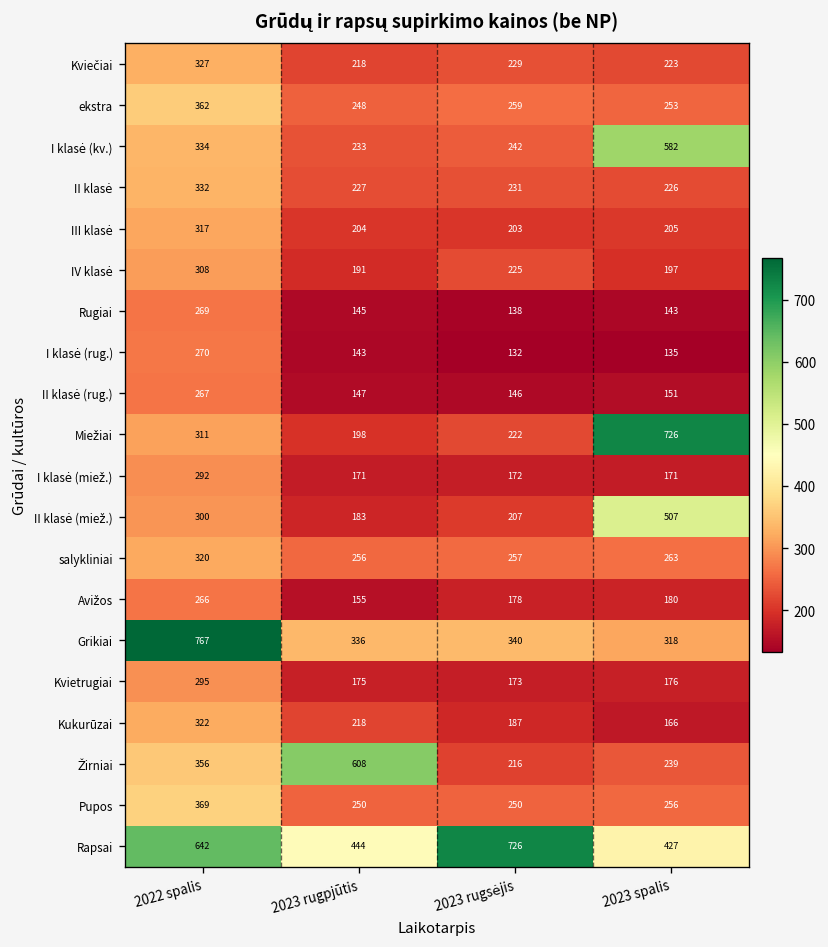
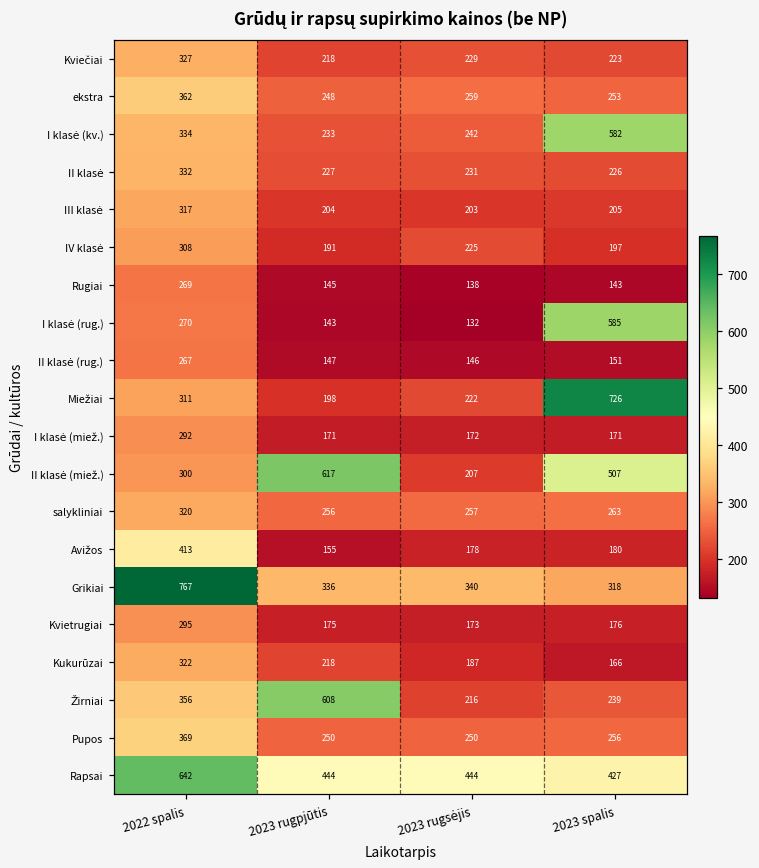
  {
    "Kviečiai": {
      "2022 spalis": 327,
      "2023 rugpjūtis": 218,
      "2023 rugsėjis": 229,
      "2023 spalis": 223
    },
    "ekstra": {
      "2022 spalis": 362,
      "2023 rugpjūtis": 248,
      "2023 rugsėjis": 259,
      "2023 spalis": 253
    },
    "I klasė (kv.)": {
      "2022 spalis": 334,
      "2023 rugpjūtis": 233,
      "2023 rugsėjis": 242,
      "2023 spalis": 582
    },
    "II klasė": {
      "2022 spalis": 332,
      "2023 rugpjūtis": 227,
      "2023 rugsėjis": 231,
      "2023 spalis": 226
    },
    "III klasė": {
      "2022 spalis": 317,
      "2023 rugpjūtis": 204,
      "2023 rugsėjis": 203,
      "2023 spalis": 205
    },
    "IV klasė": {
      "2022 spalis": 308,
      "2023 rugpjūtis": 191,
      "2023 rugsėjis": 225,
      "2023 spalis": 197
    },
    "Rugiai": {
      "2022 spalis": 269,
      "2023 rugpjūtis": 145,
      "2023 rugsėjis": 138,
      "2023 spalis": 143
    },
    "I klasė (rug.)": {
      "2022 spalis": 270,
      "2023 rugpjūtis": 143,
      "2023 rugsėjis": 132,
-     "2023 spalis": 135
+     "2023 spalis": 585
    },
    "II klasė (rug.)": {
      "2022 spalis": 267,
      "2023 rugpjūtis": 147,
      "2023 rugsėjis": 146,
      "2023 spalis": 151
    },
    "Miežiai": {
      "2022 spalis": 311,
      "2023 rugpjūtis": 198,
      "2023 rugsėjis": 222,
      "2023 spalis": 726
    },
    "I klasė (miež.)": {
      "2022 spalis": 292,
      "2023 rugpjūtis": 171,
      "2023 rugsėjis": 172,
      "2023 spalis": 171
    },
    "II klasė (miež.)": {
      "2022 spalis": 300,
-     "2023 rugpjūtis": 183,
+     "2023 rugpjūtis": 617,
      "2023 rugsėjis": 207,
      "2023 spalis": 507
    },
    "salykliniai": {
      "2022 spalis": 320,
      "2023 rugpjūtis": 256,
      "2023 rugsėjis": 257,
      "2023 spalis": 263
    },
    "Avižos": {
-     "2022 spalis": 266,
+     "2022 spalis": 413,
      "2023 rugpjūtis": 155,
      "2023 rugsėjis": 178,
      "2023 spalis": 180
    },
    "Grikiai": {
      "2022 spalis": 767,
      "2023 rugpjūtis": 336,
      "2023 rugsėjis": 340,
      "2023 spalis": 318
    },
    "Kvietrugiai": {
      "2022 spalis": 295,
      "2023 rugpjūtis": 175,
      "2023 rugsėjis": 173,
      "2023 spalis": 176
    },
    "Kukurūzai": {
      "2022 spalis": 322,
      "2023 rugpjūtis": 218,
      "2023 rugsėjis": 187,
      "2023 spalis": 166
    },
    "Žirniai": {
      "2022 spalis": 356,
      "2023 rugpjūtis": 608,
      "2023 rugsėjis": 216,
      "2023 spalis": 239
    },
    "Pupos": {
      "2022 spalis": 369,
      "2023 rugpjūtis": 250,
      "2023 rugsėjis": 250,
      "2023 spalis": 256
    },
    "Rapsai": {
      "2022 spalis": 642,
      "2023 rugpjūtis": 444,
-     "2023 rugsėjis": 726,
+     "2023 rugsėjis": 444,
      "2023 spalis": 427
    }
  }
